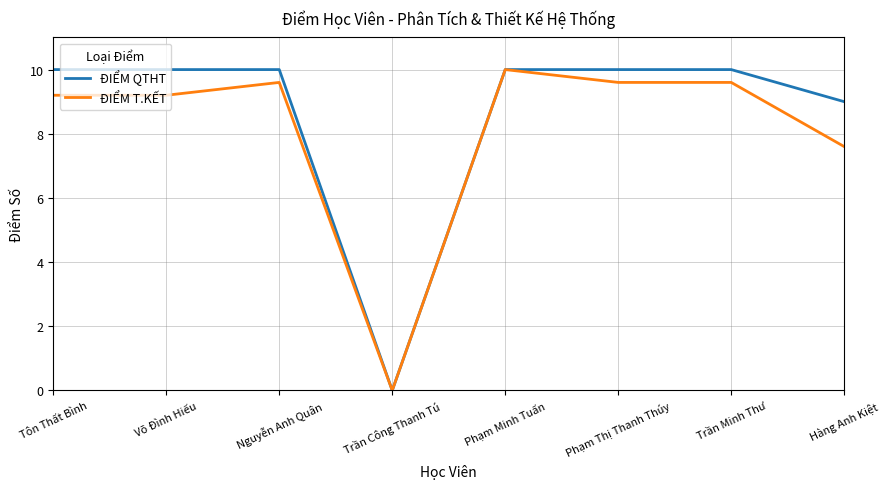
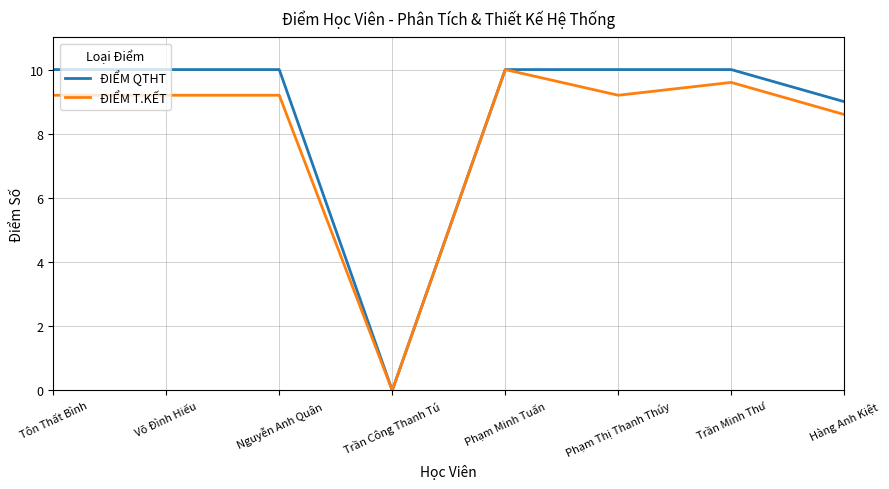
  {
    "ĐIỂM QTHT": {
      "Tôn Thất Bình": 10.0,
      "Nguyễn Anh Quân": 10.0,
      "Phạm Thị Thanh Thúy": 10.0,
      "Trần Minh Thư": 10.0,
      "Hàng Anh Kiệt": 9.0
    },
    "ĐIỂM T.KẾT": {
      "Tôn Thất Bình": 9.2,
-     "Nguyễn Anh Quân": 9.6,
-     "Phạm Thị Thanh Thúy": 9.6,
+     "Nguyễn Anh Quân": 9.2,
+     "Phạm Thị Thanh Thúy": 9.2,
      "Trần Minh Thư": 9.6,
-     "Hàng Anh Kiệt": 7.6
+     "Hàng Anh Kiệt": 8.6
    }
  }
